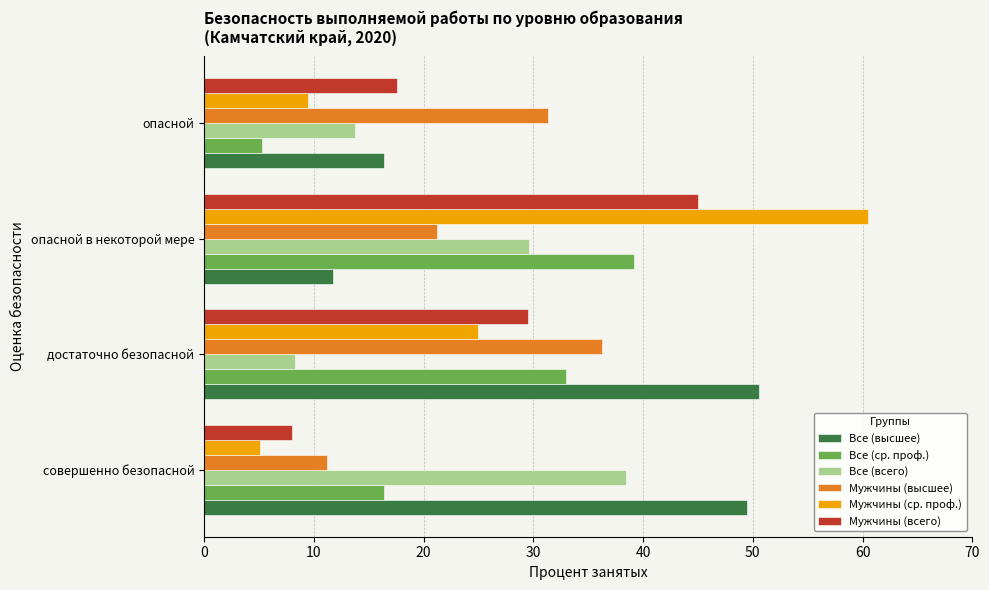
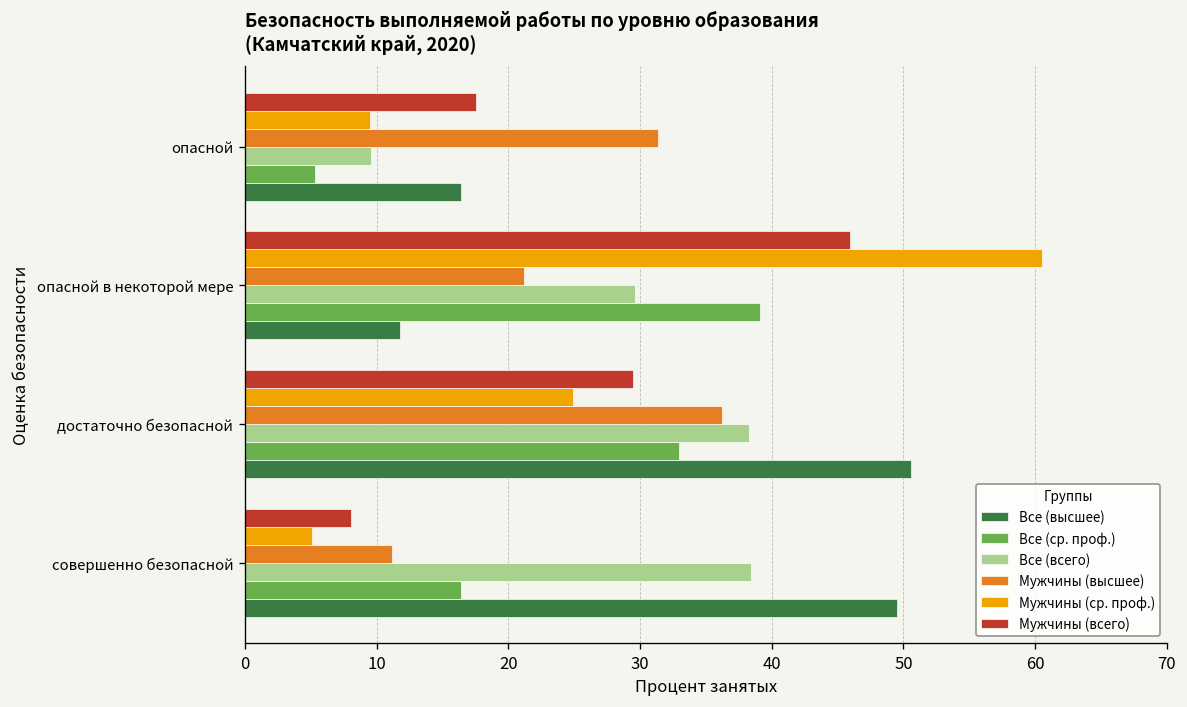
  {
    "Все (высшее)": {
      "опасной": 16.4,
      "опасной в некоторой мере": 11.7,
      "достаточно безопасной": 50.6,
      "совершенно безопасной": 49.5
    },
    "Все (ср. проф.)": {
      "опасной": 5.3,
      "опасной в некоторой мере": 39.1,
      "достаточно безопасной": 32.9,
      "совершенно безопасной": 16.4
    },
    "Все (всего)": {
-     "опасной": 13.7,
+     "опасной": 9.6,
      "опасной в некоторой мере": 29.6,
-     "достаточно безопасной": 8.3,
+     "достаточно безопасной": 38.3,
      "совершенно безопасной": 38.4
    },
    "Мужчины (всего)": {
      "опасной": 17.5,
-     "опасной в некоторой мере": 45.0,
+     "опасной в некоторой мере": 45.9,
      "достаточно безопасной": 29.5,
      "совершенно безопасной": 8.0
    }
  }
